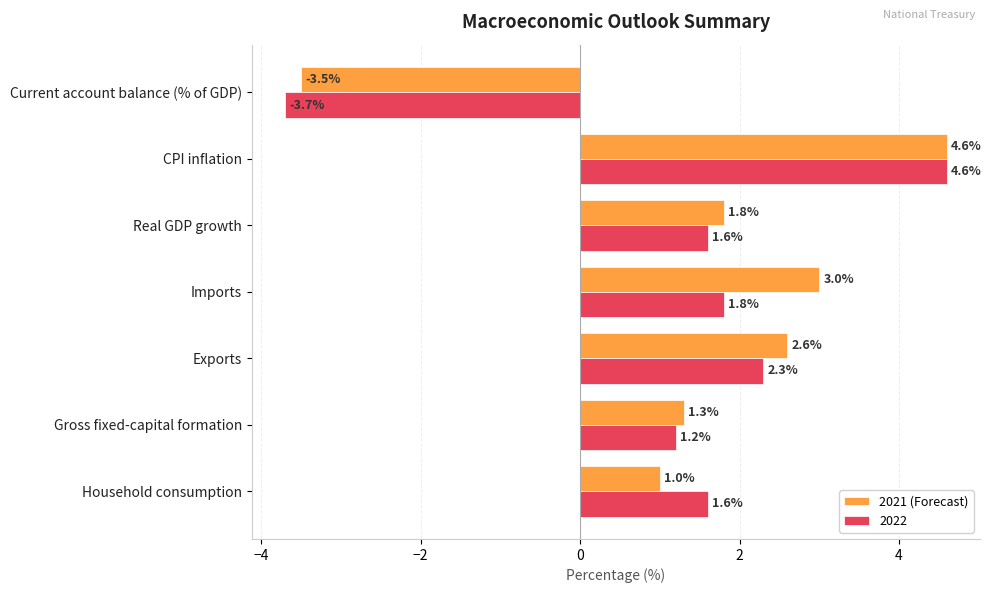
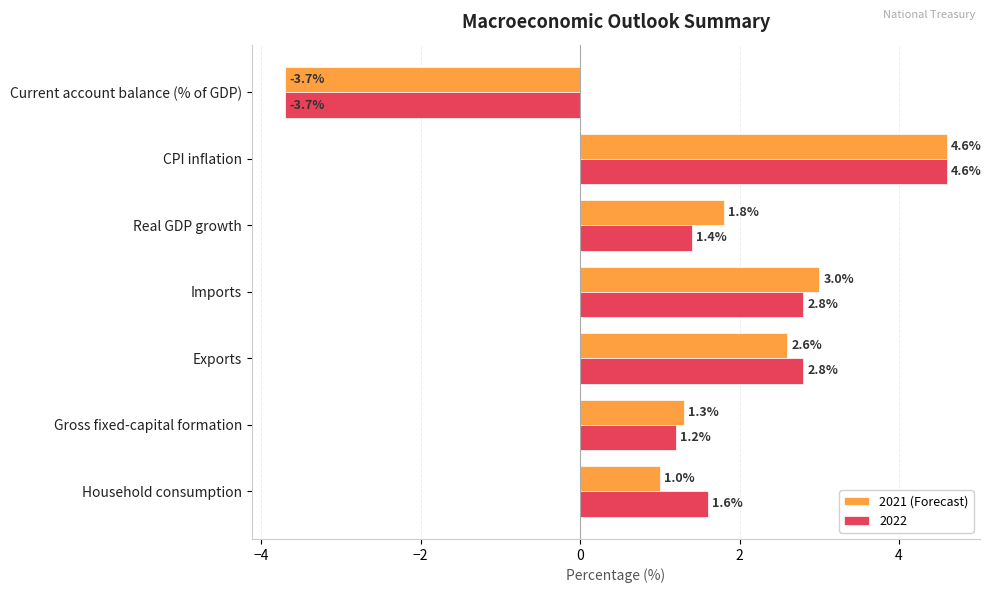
  {
    "2021 (Forecast)": {
-     "Current account balance (% of GDP)": "-3.5%",
+     "Current account balance (% of GDP)": "-3.7%",
      "CPI inflation": "4.6%",
      "Real GDP growth": "1.8%",
      "Imports": "3.0%",
      "Exports": "2.6%",
      "Gross fixed-capital formation": "1.3%",
      "Household consumption": "1.0%"
    },
    "2022": {
      "Current account balance (% of GDP)": "-3.7%",
      "CPI inflation": "4.6%",
-     "Real GDP growth": "1.6%",
-     "Imports": "1.8%",
-     "Exports": "2.3%",
+     "Real GDP growth": "1.4%",
+     "Imports": "2.8%",
+     "Exports": "2.8%",
      "Gross fixed-capital formation": "1.2%",
      "Household consumption": "1.6%"
    }
  }
